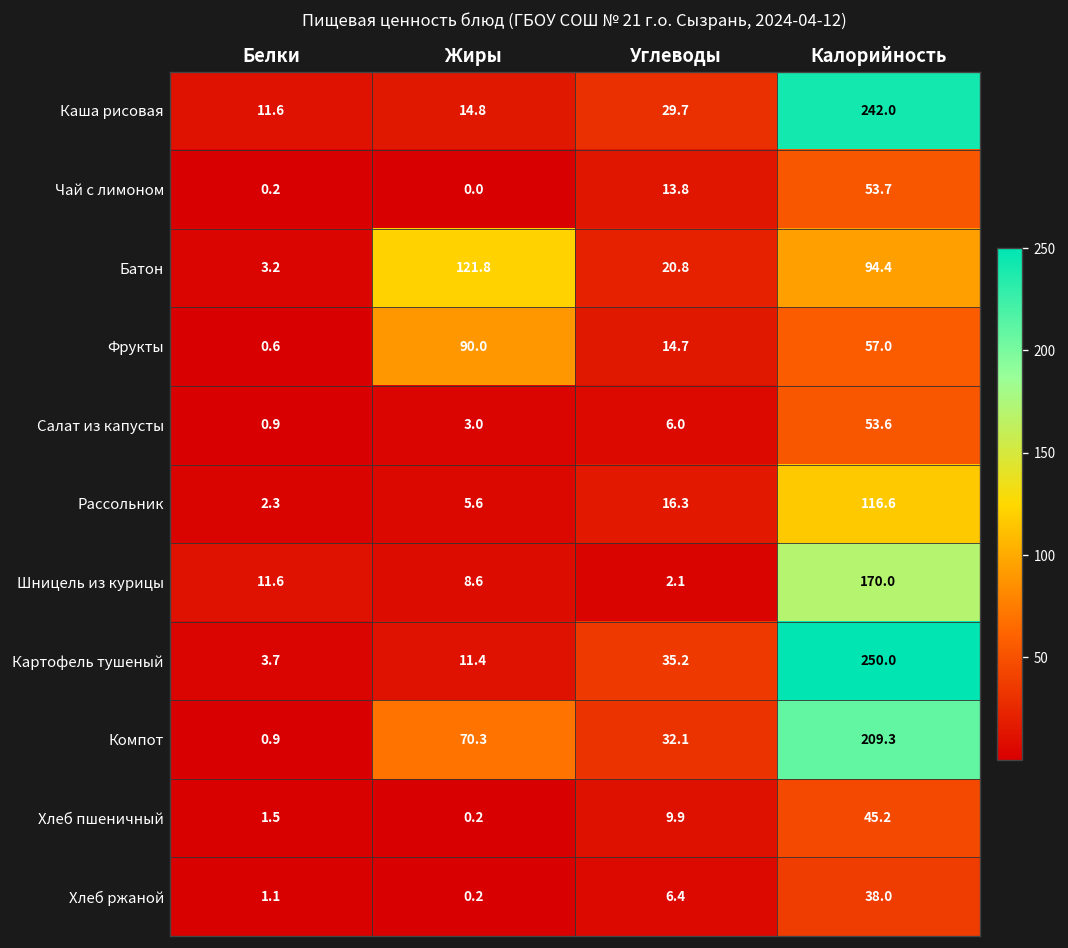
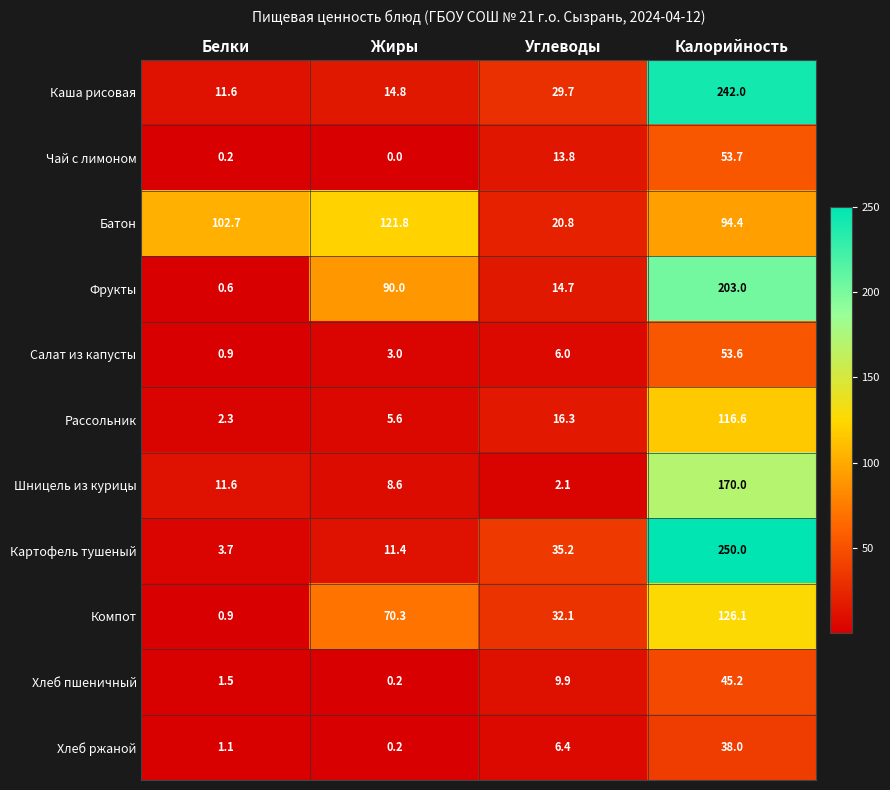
  {
    "Каша рисовая": {
      "Белки": 11.6,
      "Жиры": 14.8,
      "Углеводы": 29.7,
      "Калорийность": 242.0
    },
    "Чай с лимоном": {
      "Белки": 0.2,
      "Жиры": 0.0,
      "Углеводы": 13.8,
      "Калорийность": 53.7
    },
    "Батон": {
-     "Белки": 3.2,
+     "Белки": 102.7,
      "Жиры": 121.8,
      "Углеводы": 20.8,
      "Калорийность": 94.4
    },
    "Фрукты": {
      "Белки": 0.6,
      "Жиры": 90.0,
      "Углеводы": 14.7,
-     "Калорийность": 57.0
+     "Калорийность": 203.0
    },
    "Салат из капусты": {
      "Белки": 0.9,
      "Жиры": 3.0,
      "Углеводы": 6.0,
      "Калорийность": 53.6
    },
    "Рассольник": {
      "Белки": 2.3,
      "Жиры": 5.6,
      "Углеводы": 16.3,
      "Калорийность": 116.6
    },
    "Шницель из курицы": {
      "Белки": 11.6,
      "Жиры": 8.6,
      "Углеводы": 2.1,
      "Калорийность": 170.0
    },
    "Картофель тушеный": {
      "Белки": 3.7,
      "Жиры": 11.4,
      "Углеводы": 35.2,
      "Калорийность": 250.0
    },
    "Компот": {
      "Белки": 0.9,
      "Жиры": 70.3,
      "Углеводы": 32.1,
-     "Калорийность": 209.3
+     "Калорийность": 126.1
    },
    "Хлеб пшеничный": {
      "Белки": 1.5,
      "Жиры": 0.2,
      "Углеводы": 9.9,
      "Калорийность": 45.2
    },
    "Хлеб ржаной": {
      "Белки": 1.1,
      "Жиры": 0.2,
      "Углеводы": 6.4,
      "Калорийность": 38.0
    }
  }
